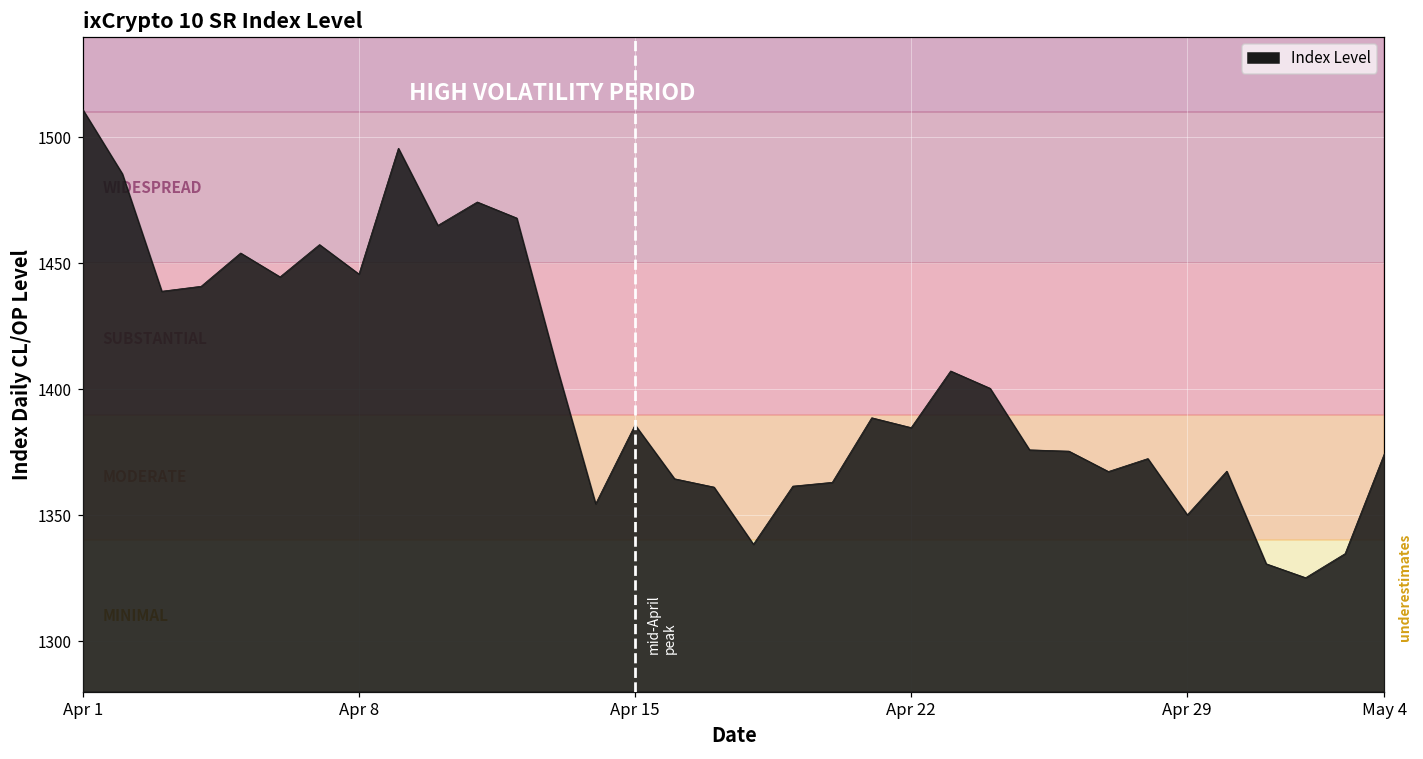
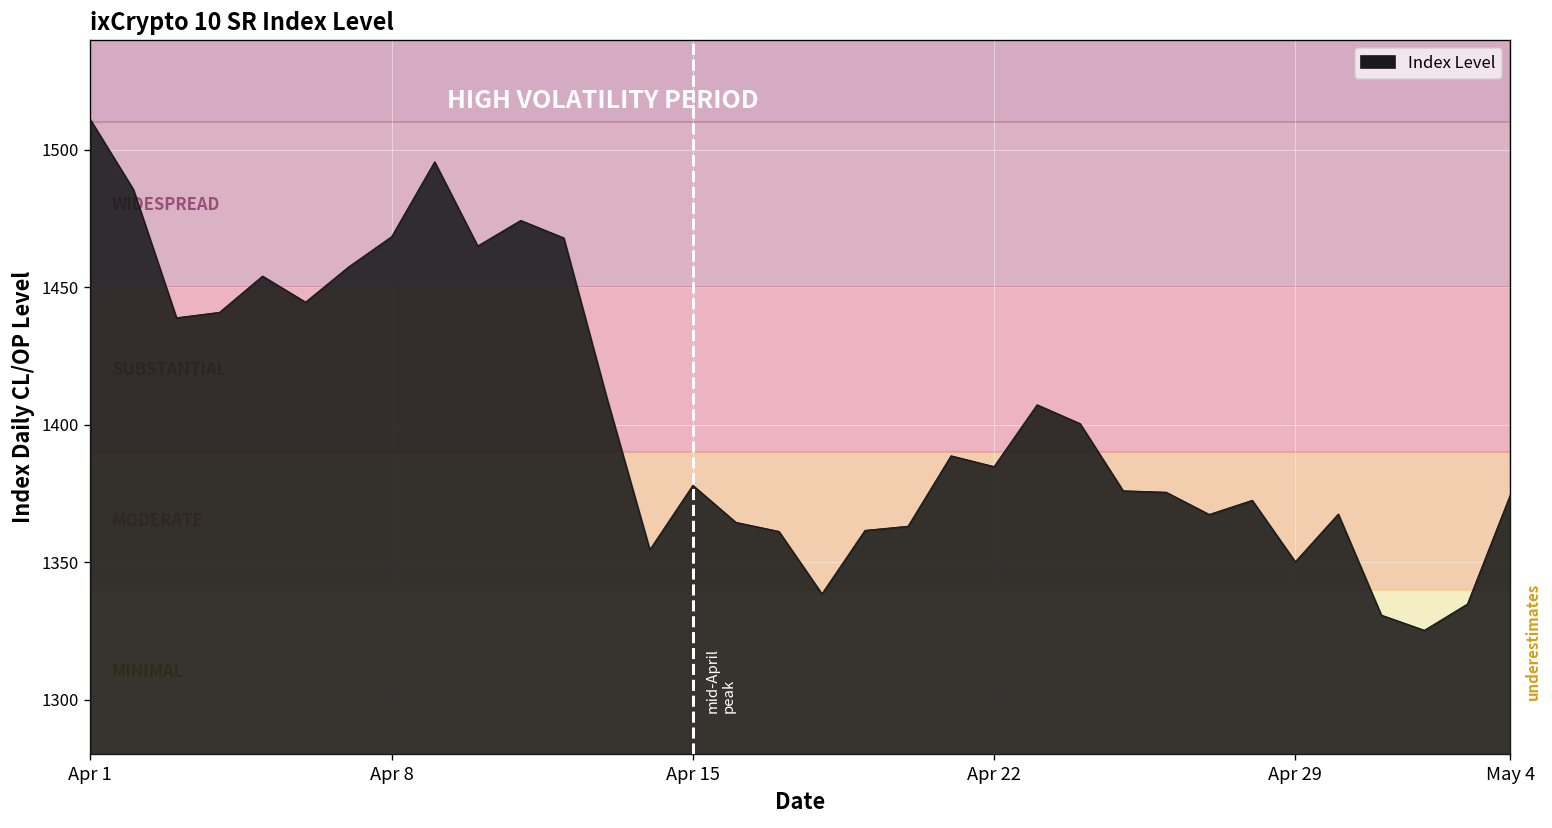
  {
    "Apr 1": 1511,
-   "Apr 8": 1446,
-   "Apr 15": 1386,
+   "Apr 8": 1468,
+   "Apr 15": 1378,
    "Apr 22": 1385,
    "Apr 29": 1350,
    "May 4": 1375
  }
